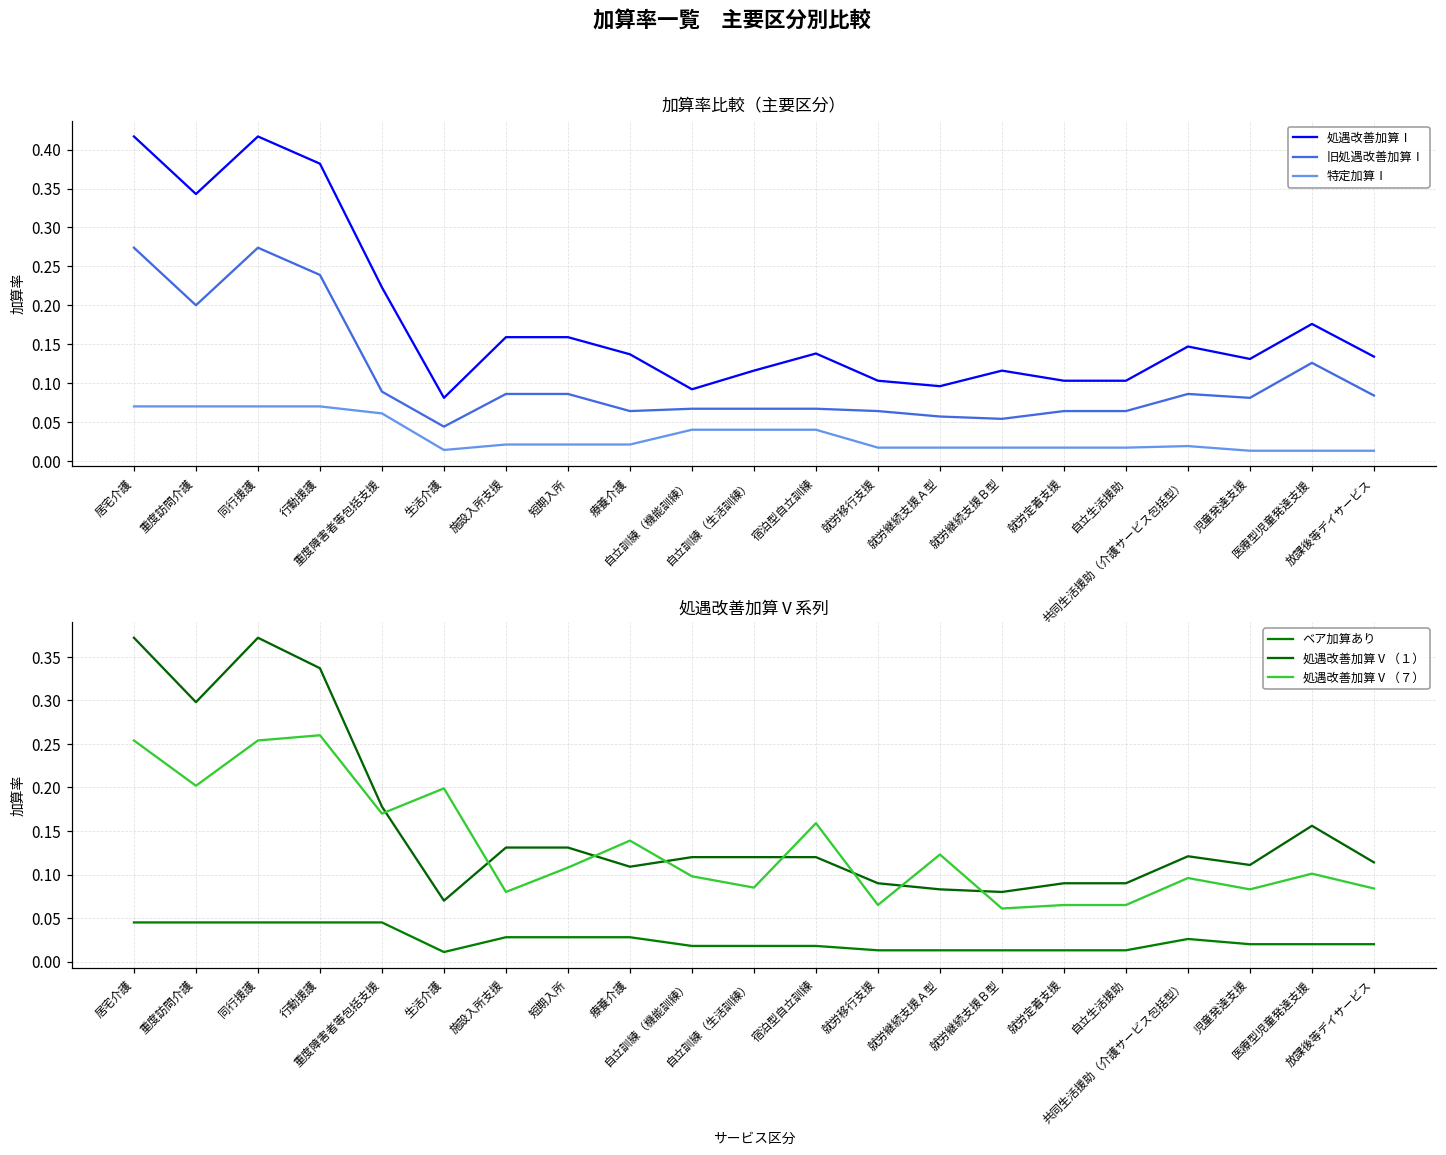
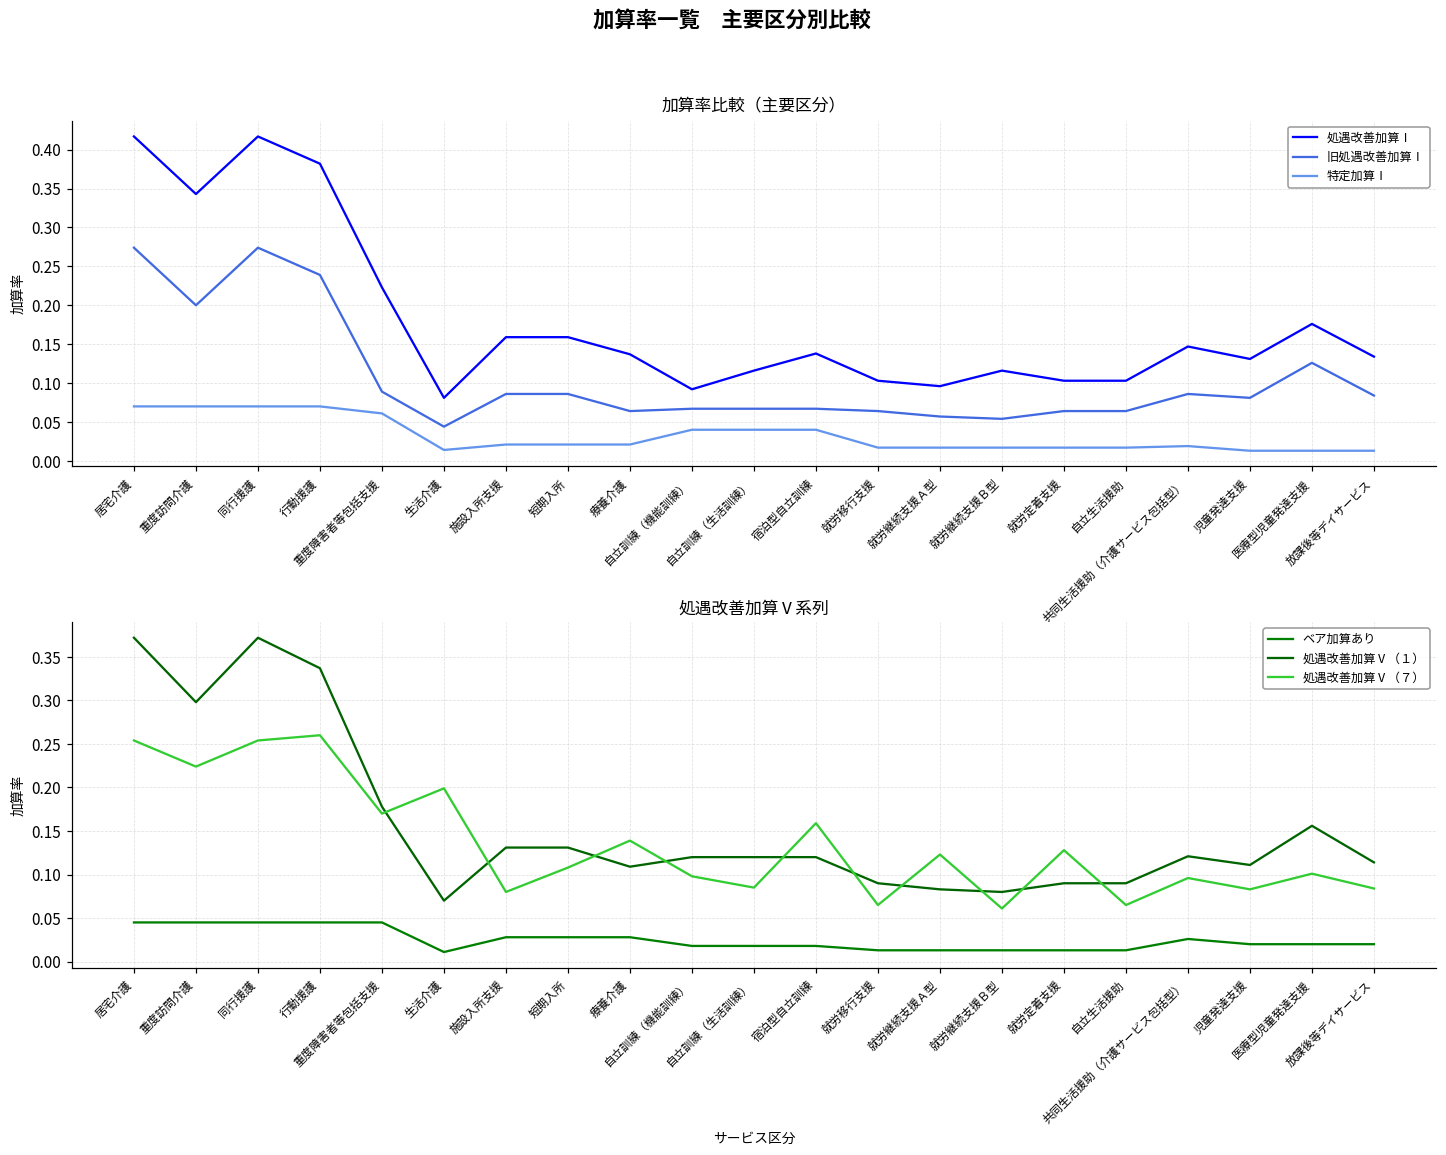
  {
    "加算率比較（主要区分）": {
      "処遇改善加算Ⅰ": {
        "居宅介護": 0.42,
        "重度訪問介護": 0.34,
        "同行援護": 0.42,
        "行動援護": 0.38,
        "重度障害者等包括支援": 0.22,
        "生活介護": 0.08,
        "施設入所支援": 0.16,
        "短期入所": 0.16,
        "療養介護": 0.14,
        "自立訓練（機能訓練）": 0.09,
        "自立訓練（生活訓練）": 0.12,
        "宿泊型自立訓練": 0.14,
        "就労移行支援": 0.10,
        "就労継続支援Ａ型": 0.10,
        "就労継続支援Ｂ型": 0.12,
        "就労定着支援": 0.10,
        "自立生活援助": 0.10,
        "共同生活援助（介護サービス包括型）": 0.15,
        "児童発達支援": 0.13,
        "医療型児童発達支援": 0.18,
        "放課後等デイサービス": 0.13
      }
    },
    "処遇改善加算Ⅴ系列": {
      "処遇改善加算Ⅴ（７）": {
        "居宅介護": 0.25,
-       "重度訪問介護": 0.20,
+       "重度訪問介護": 0.22,
        "同行援護": 0.25,
        "行動援護": 0.26,
        "重度障害者等包括支援": 0.17,
        "生活介護": 0.20,
        "施設入所支援": 0.08,
        "短期入所": 0.11,
        "療養介護": 0.14,
        "自立訓練（機能訓練）": 0.10,
        "自立訓練（生活訓練）": 0.09,
        "宿泊型自立訓練": 0.16,
        "就労移行支援": 0.07,
        "就労継続支援Ａ型": 0.12,
        "就労継続支援Ｂ型": 0.06,
-       "就労定着支援": 0.07,
+       "就労定着支援": 0.13,
        "自立生活援助": 0.07,
        "共同生活援助（介護サービス包括型）": 0.10,
        "児童発達支援": 0.08,
        "医療型児童発達支援": 0.10,
        "放課後等デイサービス": 0.08
      }
    }
  }
